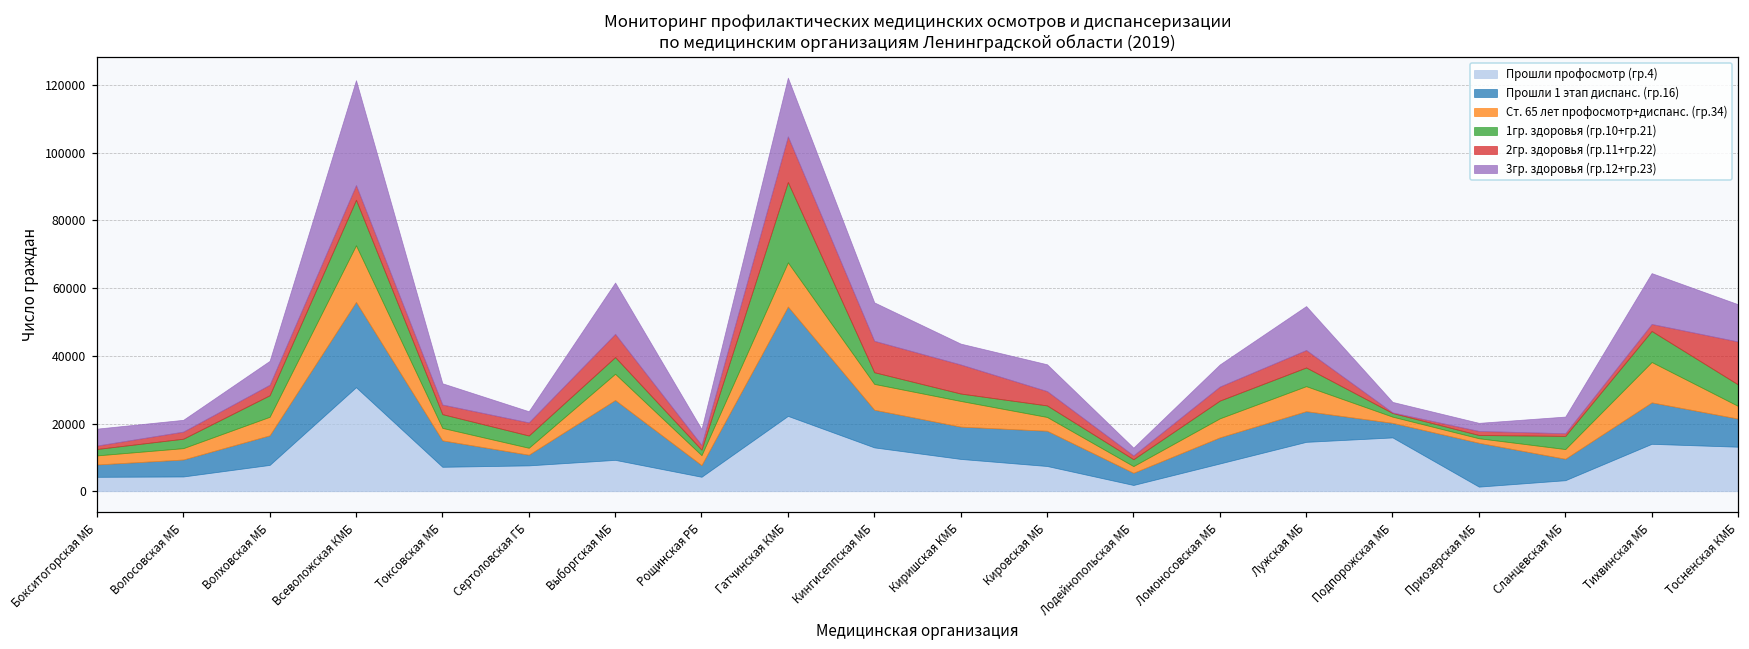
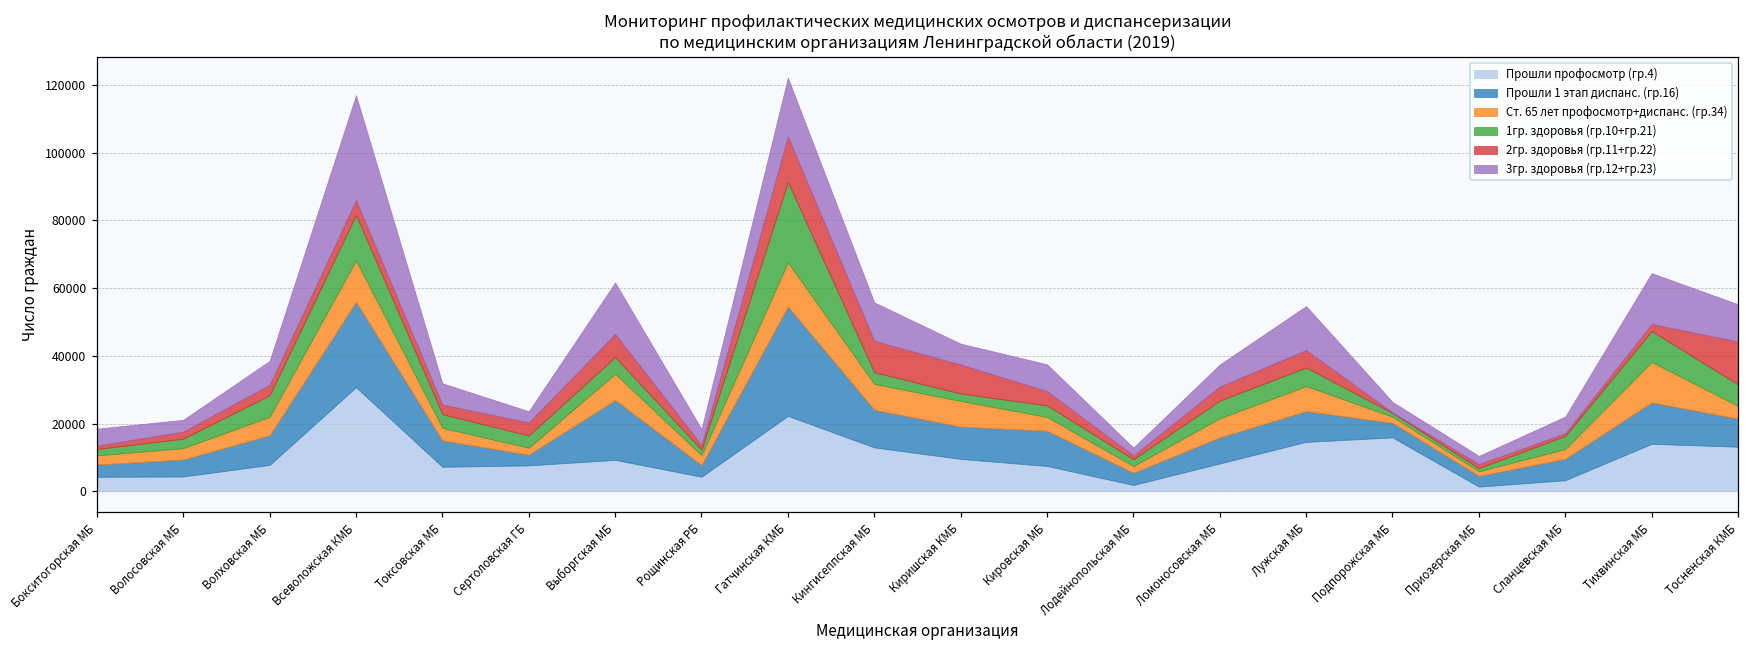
  {
    "Прошли профосмотр (гр.4)": {
      "Бокситогорская МБ": 4000,
      "Волосовская МБ": 4000,
      "Волховская МБ": 8000,
      "Всеволожская КМБ": 31000,
      "Токсовская МБ": 7000,
      "Сертоловская ГБ": 8000,
      "Выборгская МБ": 9000,
      "Рощинская РБ": 4000,
      "Гатчинская КМБ": 22000,
      "Кингисеппская МБ": 13000,
      "Киришская КМБ": 10000,
      "Кировская МБ": 7000,
      "Лодейнопольская МБ": 2000,
      "Ломоносовская МБ": 8000,
      "Лужская МБ": 15000,
      "Подпорожская МБ": 16000,
      "Приозерская МБ": 1000,
      "Сланцевская МБ": 3000,
      "Тихвинская МБ": 14000,
      "Тосненская КМБ": 13000
    },
    "Прошли 1 этап диспанс. (гр.16)": {
      "Бокситогорская МБ": 4000,
      "Волосовская МБ": 5000,
      "Волховская МБ": 9000,
      "Всеволожская КМБ": 25000,
      "Токсовская МБ": 8000,
      "Сертоловская ГБ": 3000,
      "Выборгская МБ": 18000,
      "Рощинская РБ": 3000,
      "Гатчинская КМБ": 32000,
      "Кингисеппская МБ": 11000,
      "Киришская КМБ": 10000,
      "Кировская МБ": 10000,
      "Лодейнопольская МБ": 4000,
      "Ломоносовская МБ": 8000,
      "Лужская МБ": 9000,
      "Подпорожская МБ": 4000,
-     "Приозерская МБ": 13000,
+     "Приозерская МБ": 3000,
      "Сланцевская МБ": 6000,
      "Тихвинская МБ": 12000,
      "Тосненская КМБ": 8000
    },
    "Ст. 65 лет профосмотр+диспанс. (гр.34)": {
      "Бокситогорская МБ": 3000,
      "Волосовская МБ": 3000,
      "Волховская МБ": 5000,
-     "Всеволожская КМБ": 17000,
+     "Всеволожская КМБ": 12000,
      "Токсовская МБ": 4000,
      "Сертоловская ГБ": 2000,
      "Выборгская МБ": 8000,
      "Рощинская РБ": 3000,
      "Гатчинская КМБ": 13000,
      "Кингисеппская МБ": 8000,
      "Киришская КМБ": 8000,
      "Кировская МБ": 4000,
      "Лодейнопольская МБ": 2000,
      "Ломоносовская МБ": 6000,
      "Лужская МБ": 7000,
      "Подпорожская МБ": 2000,
      "Приозерская МБ": 1000,
      "Сланцевская МБ": 3000,
      "Тихвинская МБ": 12000,
      "Тосненская КМБ": 4000
    },
    "1гр. здоровья (гр.10+гр.21)": {
      "Бокситогорская МБ": 2000,
      "Волосовская МБ": 3000,
      "Волховская МБ": 6000,
      "Всеволожская КМБ": 13000,
      "Токсовская МБ": 4000,
      "Сертоловская ГБ": 4000,
      "Выборгская МБ": 5000,
      "Рощинская РБ": 2000,
      "Гатчинская КМБ": 24000,
      "Кингисеппская МБ": 3000,
      "Киришская КМБ": 2000,
      "Кировская МБ": 3000,
      "Лодейнопольская МБ": 2000,
      "Ломоносовская МБ": 5000,
      "Лужская МБ": 6000,
      "Приозерская МБ": 1000,
      "Тихвинская МБ": 9000,
      "Тосненская КМБ": 6000
    },
    "2гр. здоровья (гр.11+гр.22)": {
      "Бокситогорская МБ": 1000,
      "Волосовская МБ": 2000,
      "Волховская МБ": 3000,
      "Всеволожская КМБ": 4000,
      "Токсовская МБ": 3000,
      "Сертоловская ГБ": 4000,
      "Выборгская МБ": 7000,
      "Рощинская РБ": 1000,
      "Гатчинская КМБ": 13000,
      "Кингисеппская МБ": 9000,
      "Киришская КМБ": 9000,
      "Кировская МБ": 4000,
      "Лодейнопольская МБ": 1000,
      "Ломоносовская МБ": 4000,
      "Лужская МБ": 5000,
      "Приозерская МБ": 1000,
      "Тихвинская МБ": 2000,
      "Тосненская КМБ": 13000
    },
    "3гр. здоровья (гр.12+гр.23)": {
      "Бокситогорская МБ": 5000,
      "Волосовская МБ": 3000,
      "Волховская МБ": 7000,
      "Всеволожская КМБ": 31000,
      "Токсовская МБ": 6000,
      "Сертоловская ГБ": 3000,
      "Выборгская МБ": 15000,
      "Рощинская РБ": 5000,
      "Гатчинская КМБ": 17000,
      "Кингисеппская МБ": 11000,
      "Киришская КМБ": 6000,
      "Кировская МБ": 8000,
      "Лодейнопольская МБ": 2000,
      "Ломоносовская МБ": 7000,
      "Лужская МБ": 13000,
      "Подпорожская МБ": 3000,
      "Приозерская МБ": 2000,
      "Сланцевская МБ": 5000,
      "Тихвинская МБ": 15000,
      "Тосненская КМБ": 11000
    }
  }
